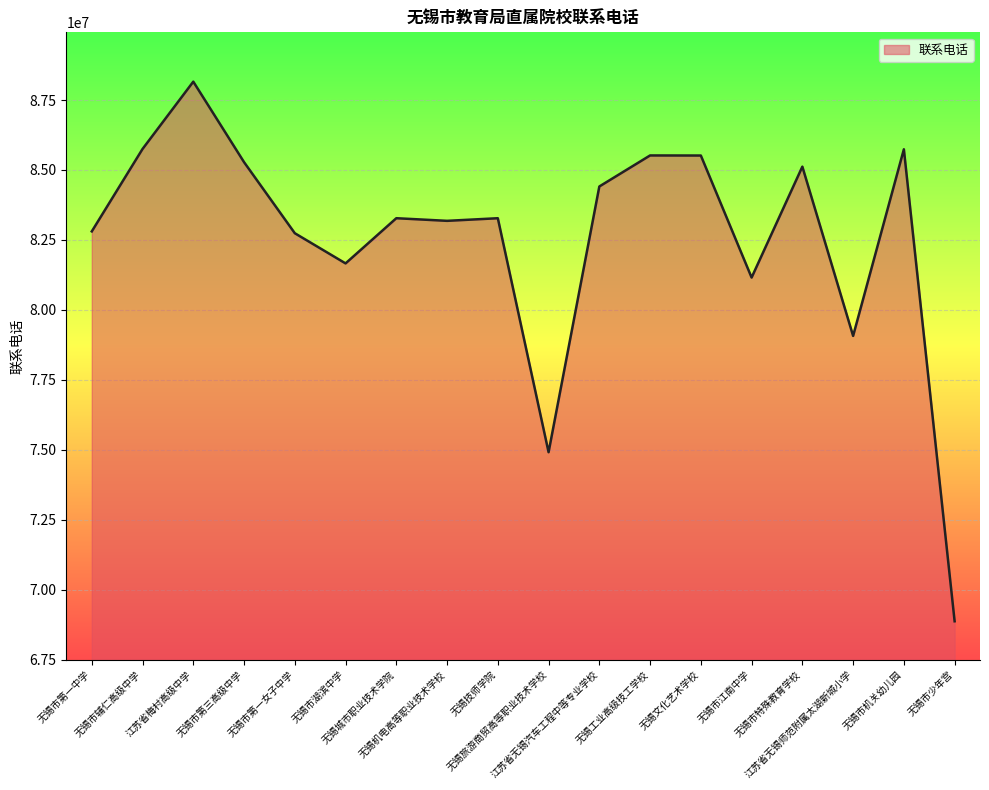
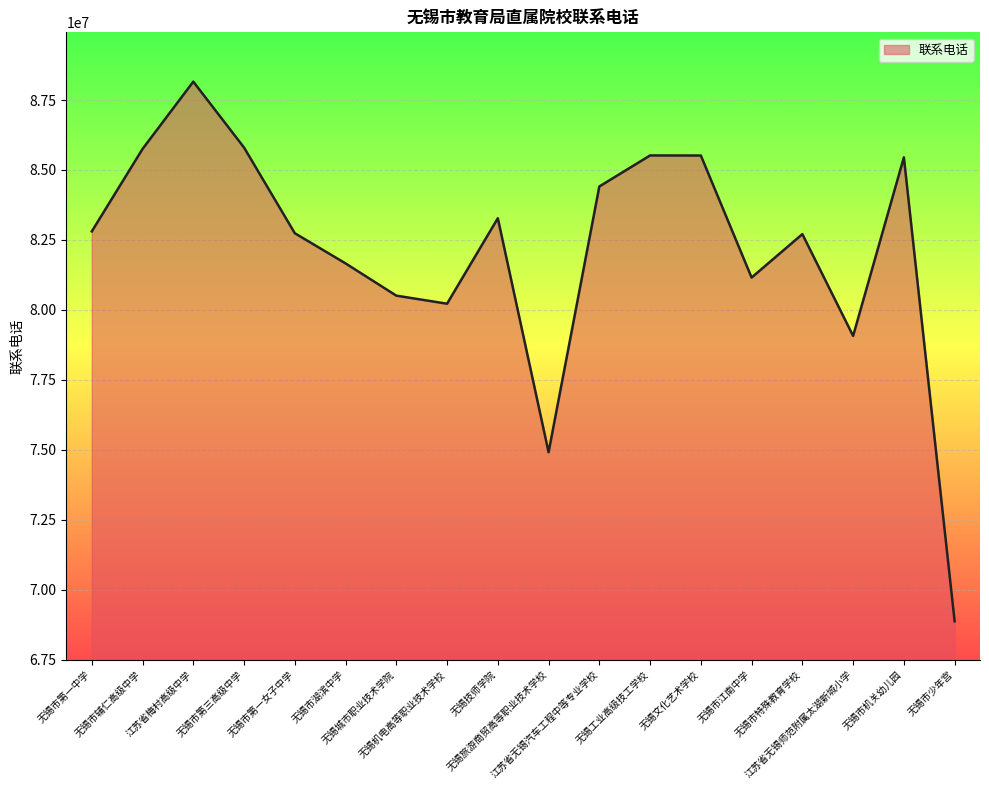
  {
    "无锡市第一中学": 82800000,
    "无锡市辅仁高级中学": 85800000,
    "江苏省梅村高级中学": 88200000,
-   "无锡市第三高级中学": 85300000,
+   "无锡市第三高级中学": 85800000,
    "无锡市第一女子中学": 82700000,
    "无锡市湖滨中学": 81700000,
-   "无锡城市职业技术学院": 83300000,
-   "无锡机电高等职业技术学校": 83200000,
+   "无锡城市职业技术学院": 80500000,
+   "无锡机电高等职业技术学校": 80200000,
    "无锡技师学院": 83300000,
    "无锡旅游商贸高等职业技术学校": 74900000,
    "江苏省无锡汽车工程中等专业学校": 84400000,
    "无锡工业高级技工学校": 85500000,
    "无锡文化艺术学校": 85500000,
    "无锡市江南中学": 81200000,
-   "无锡市特殊教育学校": 85100000,
+   "无锡市特殊教育学校": 82700000,
    "江苏省无锡师范附属太湖新城小学": 79100000,
-   "无锡市机关幼儿园": 85700000,
+   "无锡市机关幼儿园": 85500000,
    "无锡市少年宫": 68900000
  }
